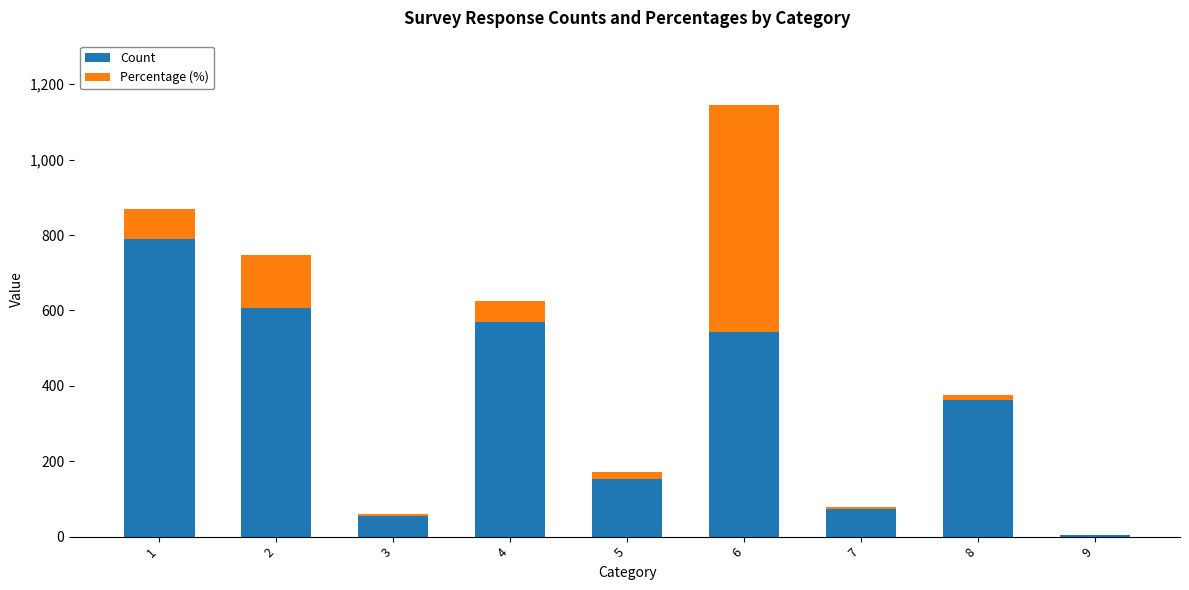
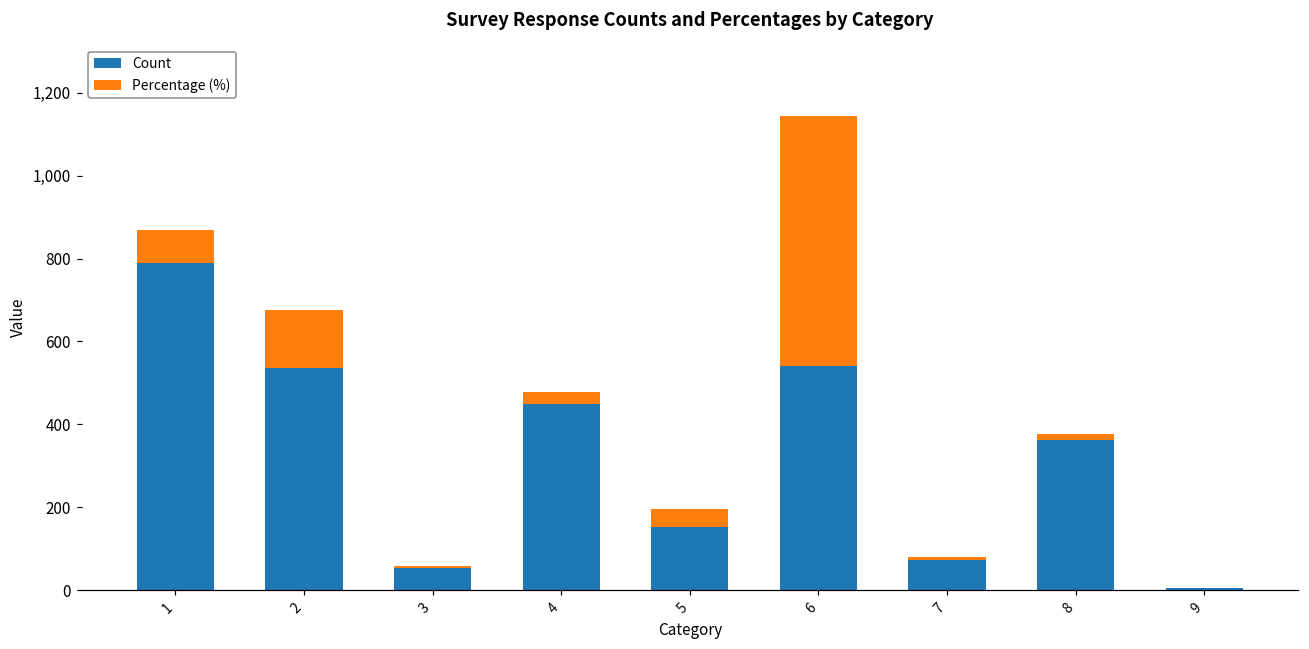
  {
    "Count": {
      "1": 790,
-     "2": 610,
+     "2": 540,
      "3": 50,
-     "4": 570,
+     "4": 450,
      "5": 150,
      "6": 540,
      "7": 70,
      "8": 360
    },
    "Percentage (%)": {
      "1": 80,
      "2": 140,
-     "4": 60,
-     "5": 20,
+     "4": 30,
+     "5": 40,
      "6": 600,
      "7": 10,
      "8": 10,
      "9": 0
    }
  }
